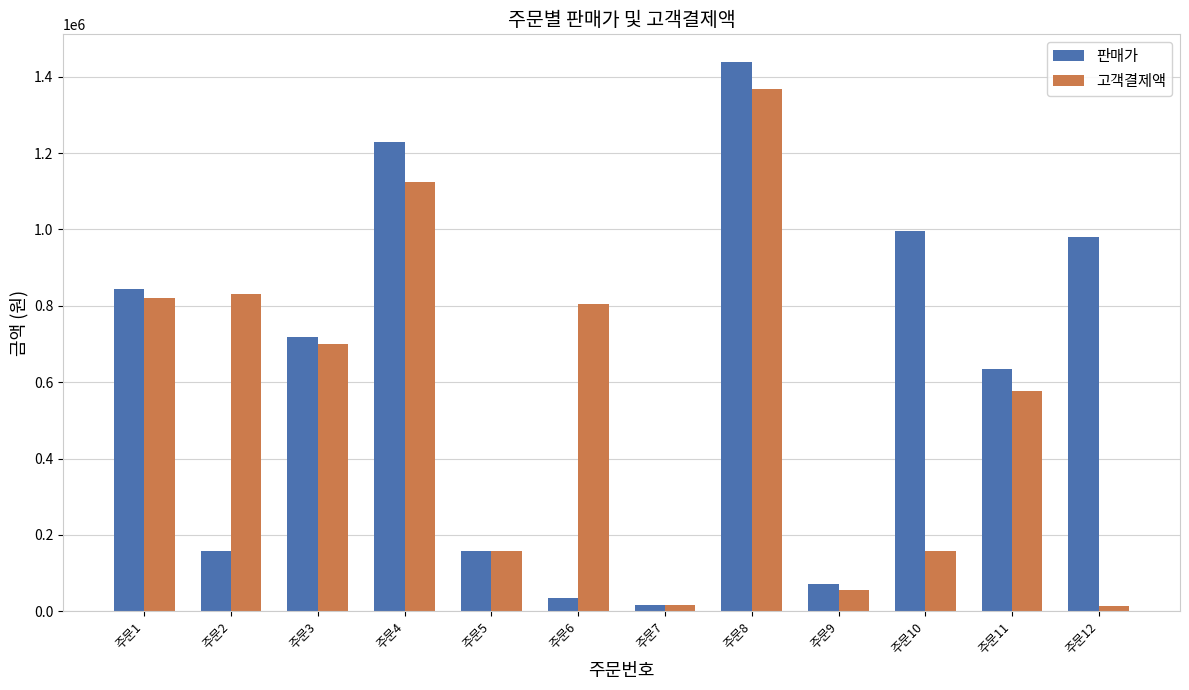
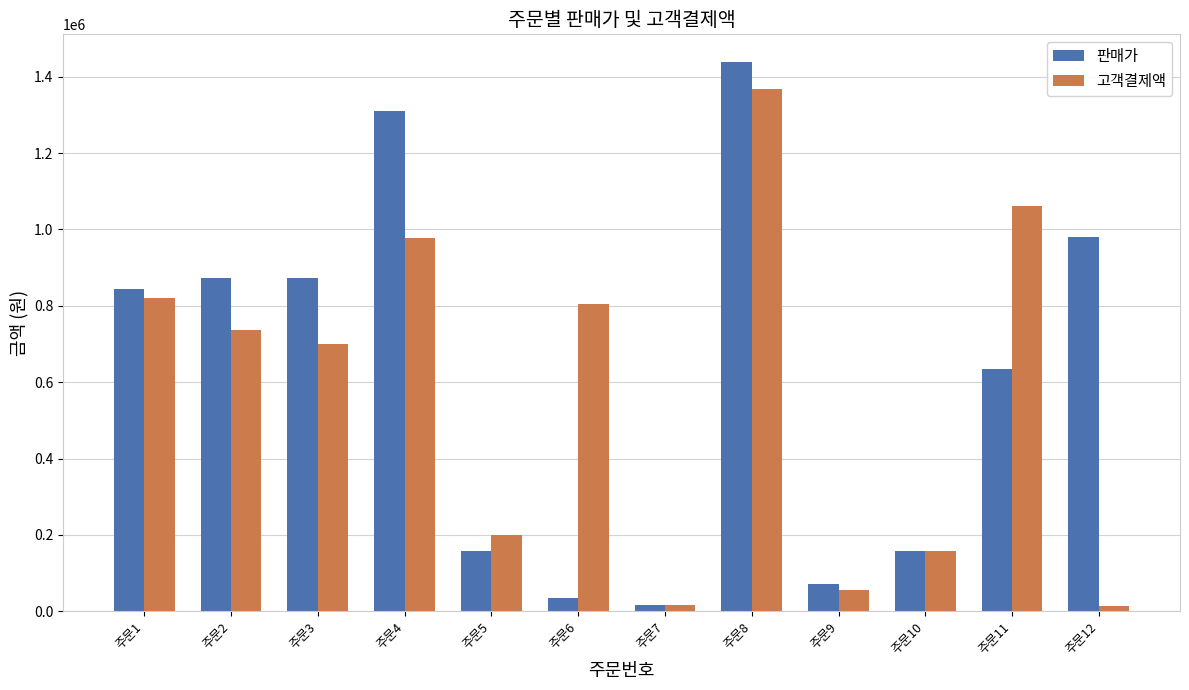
  {
    "판매가": {
      "주문1": 840000,
-     "주문2": 160000,
-     "주문3": 720000,
-     "주문4": 1230000,
+     "주문2": 870000,
+     "주문3": 870000,
+     "주문4": 1310000,
      "주문5": 160000,
      "주문6": 40000,
      "주문7": 20000,
      "주문8": 1440000,
      "주문9": 70000,
-     "주문10": 1000000,
+     "주문10": 160000,
      "주문11": 630000,
      "주문12": 980000
    },
    "고객결제액": {
      "주문1": 820000,
-     "주문2": 830000,
+     "주문2": 740000,
      "주문3": 700000,
-     "주문4": 1130000,
-     "주문5": 160000,
+     "주문4": 980000,
+     "주문5": 200000,
      "주문6": 800000,
      "주문7": 20000,
      "주문8": 1370000,
      "주문9": 60000,
      "주문10": 160000,
-     "주문11": 580000,
+     "주문11": 1060000,
      "주문12": 10000
    }
  }
